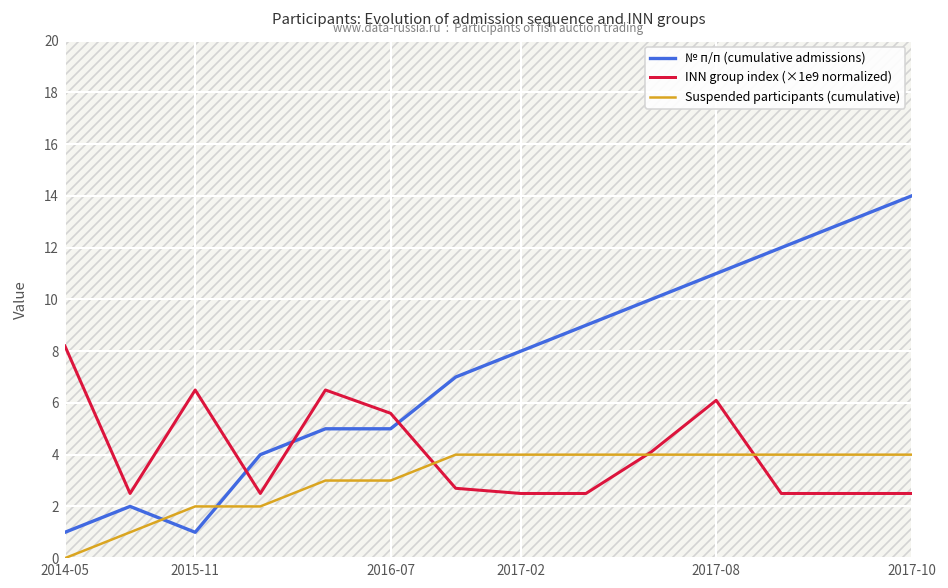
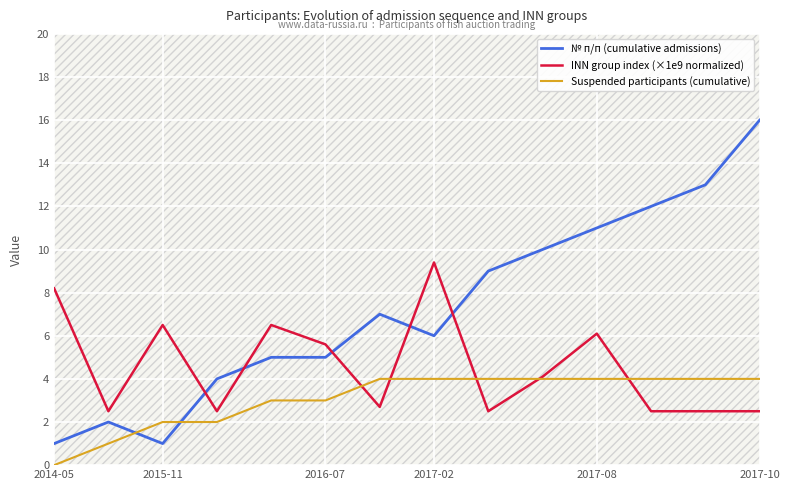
  {
    "№ п/п (cumulative admissions)": {
      "2014-05": 1,
      "2015-11": 1,
      "2016-07": 5,
-     "2017-02": 8,
+     "2017-02": 6,
      "2017-08": 11,
-     "2017-10": 14
+     "2017-10": 16
    },
    "INN group index (×1e9 normalized)": {
      "2014-05": 8.2,
      "2015-11": 6.5,
      "2016-07": 5.6,
-     "2017-02": 2.5,
+     "2017-02": 9.4,
      "2017-08": 6.1,
      "2017-10": 2.5
    },
    "Suspended participants (cumulative)": {
      "2014-05": 0.0,
      "2015-11": 2.0,
      "2016-07": 3.0,
      "2017-02": 4.0,
      "2017-08": 4.0,
      "2017-10": 4.0
    }
  }
